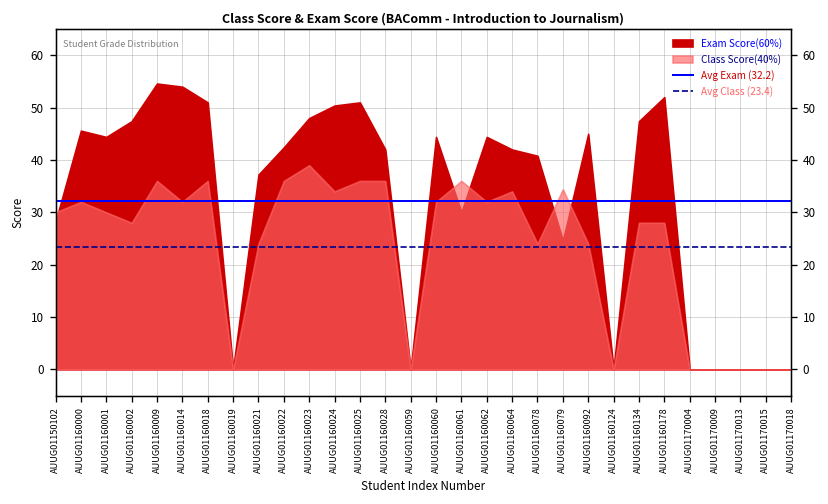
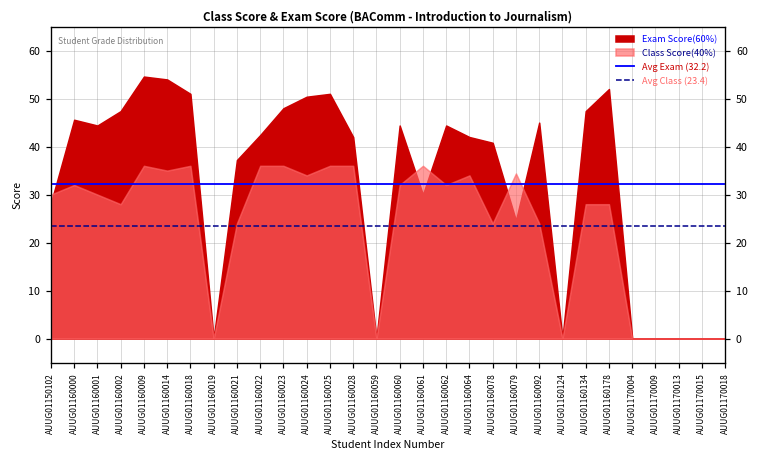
  {
    "Exam Score(60%)": {
      "AUUG01150102": 28,
      "AUUG01160000": 46,
      "AUUG01160001": 44,
      "AUUG01160002": 47,
      "AUUG01160009": 55,
      "AUUG01160014": 54,
      "AUUG01160018": 51,
      "AUUG01160021": 37,
      "AUUG01160022": 42,
      "AUUG01160023": 48,
      "AUUG01160024": 50,
      "AUUG01160025": 51,
      "AUUG01160028": 42,
      "AUUG01160060": 44,
      "AUUG01160061": 30,
      "AUUG01160062": 44,
      "AUUG01160064": 42,
      "AUUG01160078": 41,
      "AUUG01160079": 25,
      "AUUG01160092": 45,
      "AUUG01160134": 47,
      "AUUG01160178": 52
    },
    "Class Score(40%)": {
      "AUUG01150102": 30,
      "AUUG01160000": 32,
      "AUUG01160001": 30,
      "AUUG01160002": 28,
      "AUUG01160009": 36,
-     "AUUG01160014": 32,
+     "AUUG01160014": 35,
      "AUUG01160018": 36,
      "AUUG01160021": 24,
      "AUUG01160022": 36,
-     "AUUG01160023": 39,
+     "AUUG01160023": 36,
      "AUUG01160024": 34,
      "AUUG01160025": 36,
      "AUUG01160028": 36,
      "AUUG01160060": 32,
      "AUUG01160061": 36,
      "AUUG01160062": 32,
      "AUUG01160064": 34,
      "AUUG01160078": 24,
      "AUUG01160079": 34,
      "AUUG01160092": 24,
      "AUUG01160134": 28,
      "AUUG01160178": 28
    }
  }
